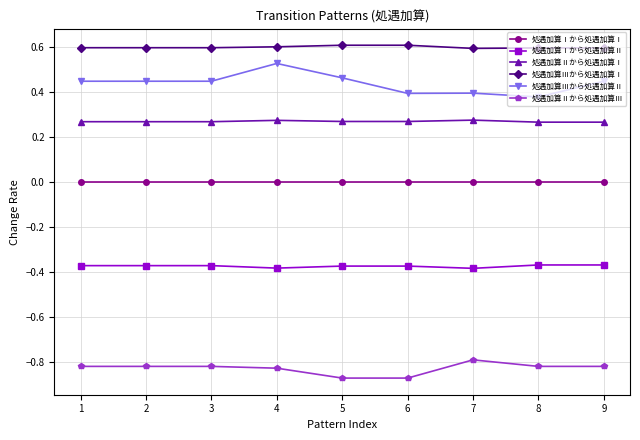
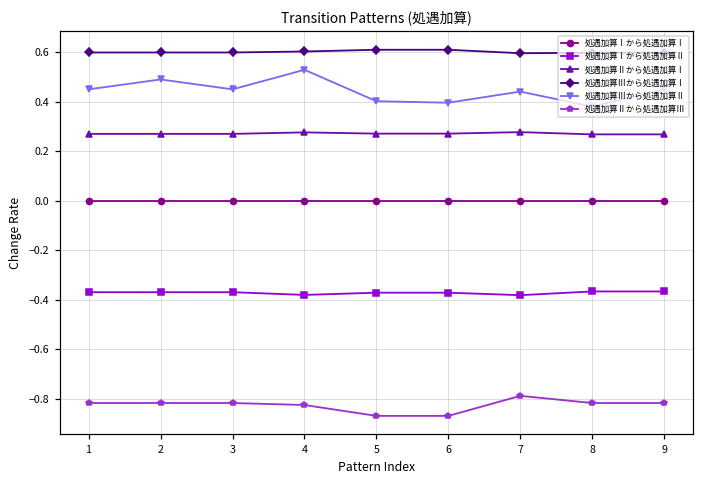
  {
    "処遇加算Ⅲから処遇加算Ⅱ": {
      "1": 0.45,
-     "2": 0.45,
+     "2": 0.49,
      "3": 0.45,
      "4": 0.53,
-     "5": 0.47,
+     "5": 0.40,
      "6": 0.40,
-     "7": 0.40
+     "7": 0.44
    }
  }
